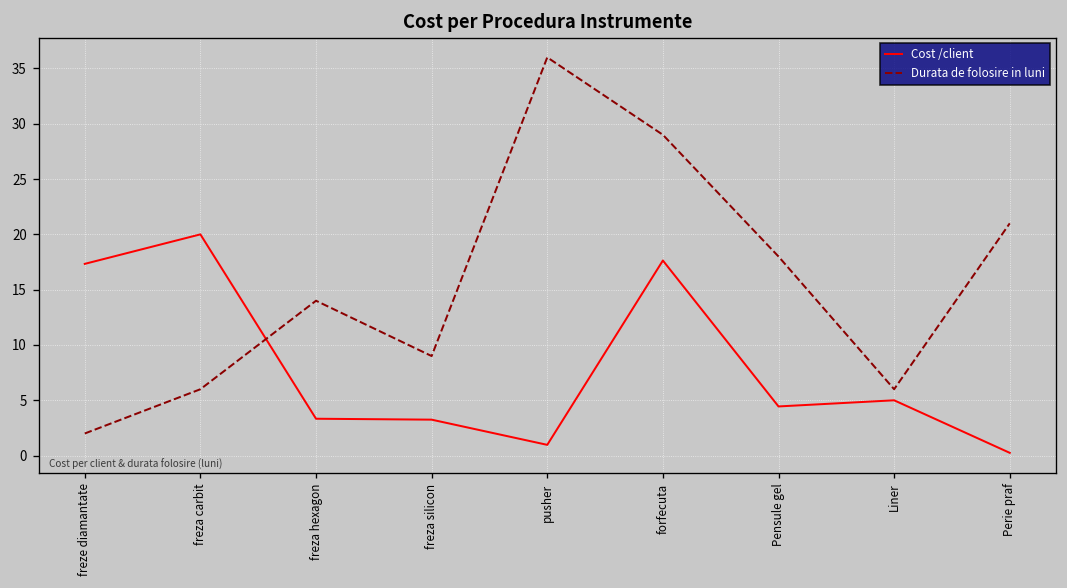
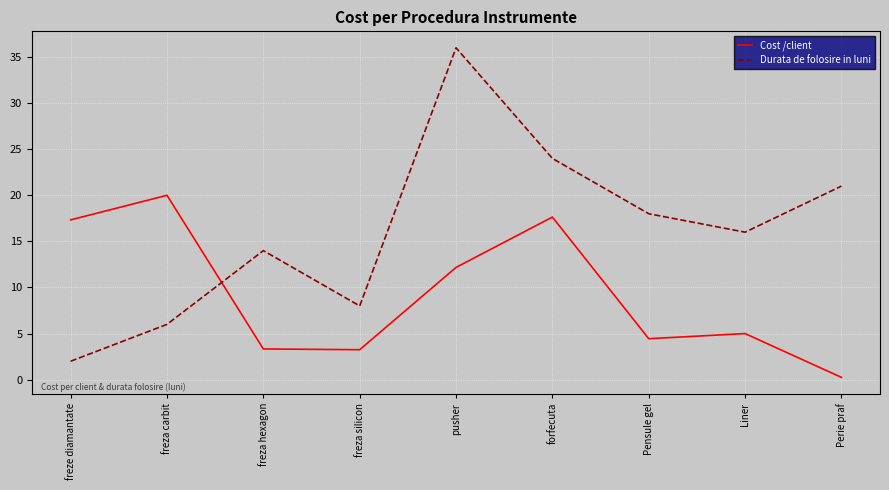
  {
    "Cost /client": {
      "freze diamantate": 17,
      "freza carbit": 20,
      "freza hexagon": 3,
      "freza silicon": 3,
-     "pusher": 1,
+     "pusher": 12,
      "forfecuta": 18,
      "Pensule gel": 4,
      "Liner": 5,
      "Perie praf": 0
    },
    "Durata de folosire in luni": {
      "freze diamantate": 2,
      "freza carbit": 6,
      "freza hexagon": 14,
-     "freza silicon": 9,
+     "freza silicon": 8,
      "pusher": 36,
-     "forfecuta": 29,
+     "forfecuta": 24,
      "Pensule gel": 18,
-     "Liner": 6,
+     "Liner": 16,
      "Perie praf": 21
    }
  }
